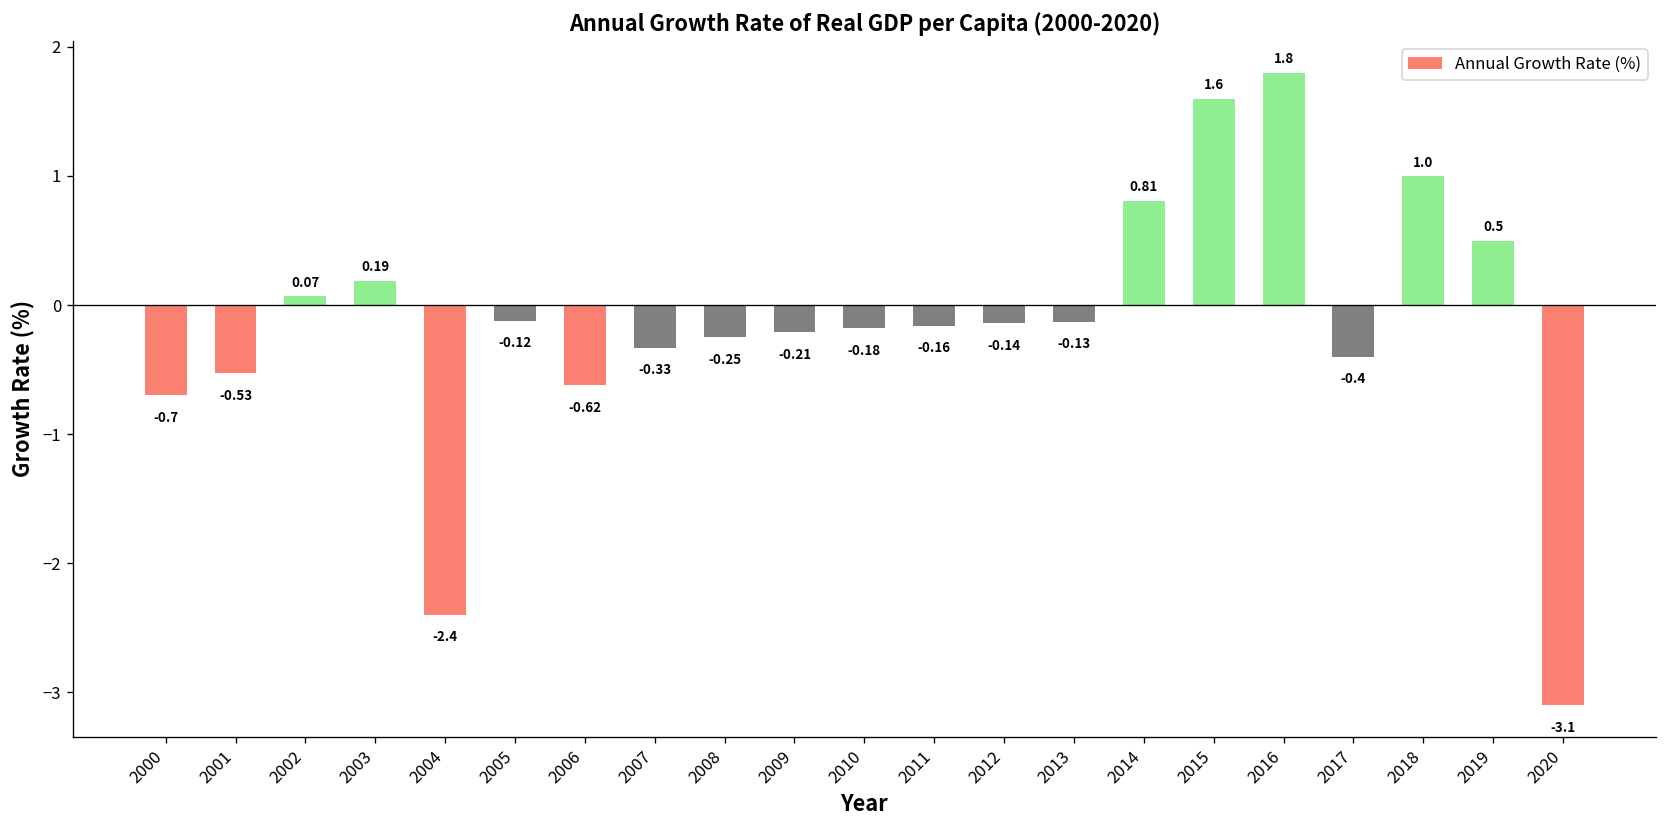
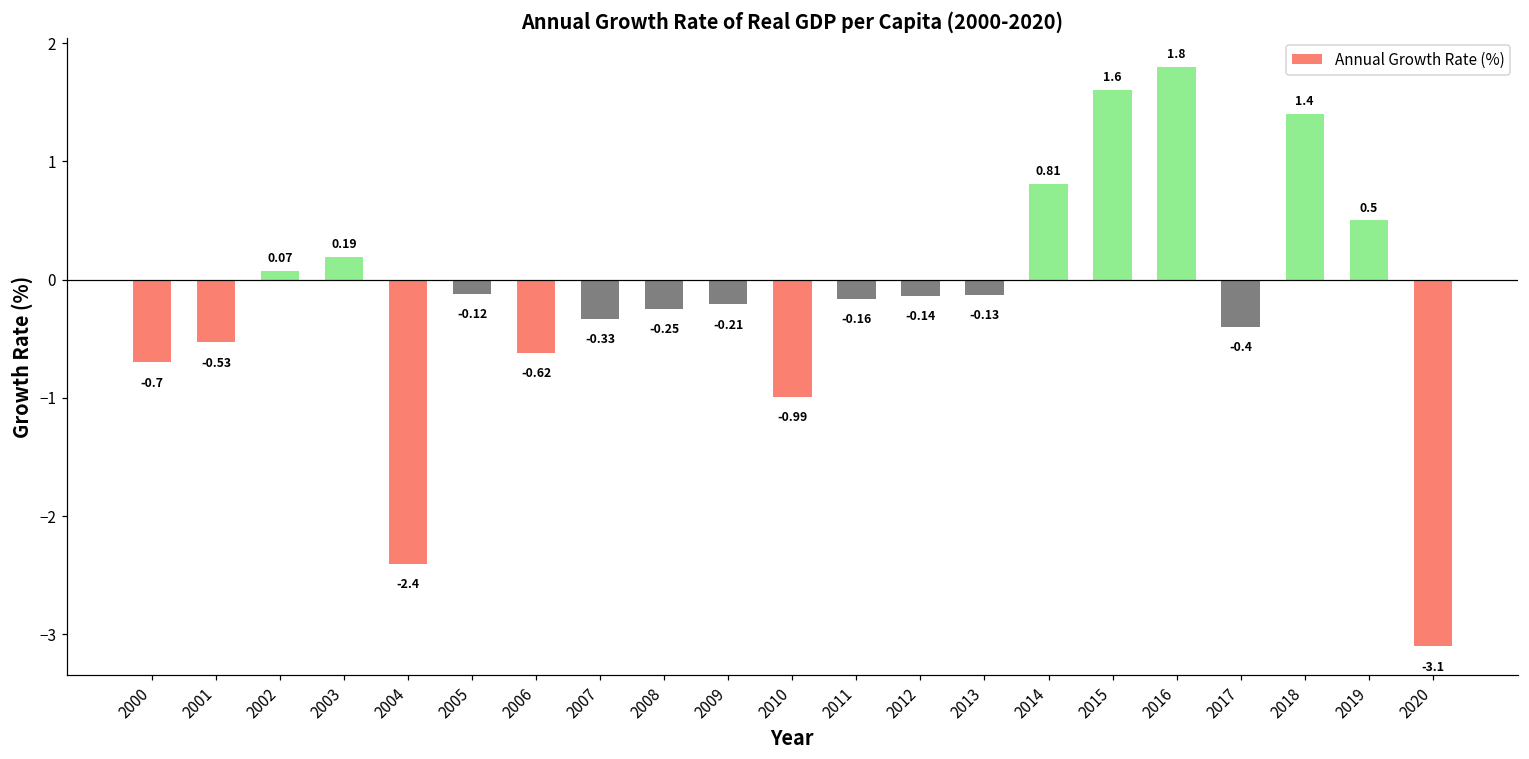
  {
    "2000": -0.7,
    "2001": -0.53,
    "2002": 0.07,
    "2003": 0.19,
    "2004": -2.4,
    "2005": -0.12,
    "2006": -0.62,
    "2007": -0.33,
    "2008": -0.25,
    "2009": -0.21,
-   "2010": -0.18,
+   "2010": -0.99,
    "2011": -0.16,
    "2012": -0.14,
    "2013": -0.13,
    "2014": 0.81,
    "2015": 1.6,
    "2016": 1.8,
    "2017": -0.4,
-   "2018": 1.0,
+   "2018": 1.4,
    "2019": 0.5,
    "2020": -3.1
  }
